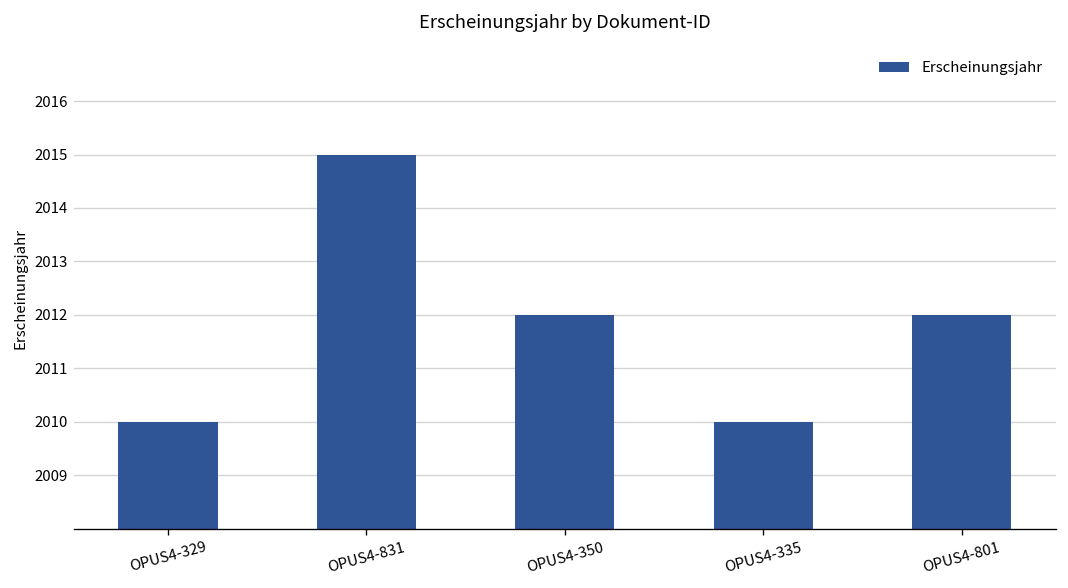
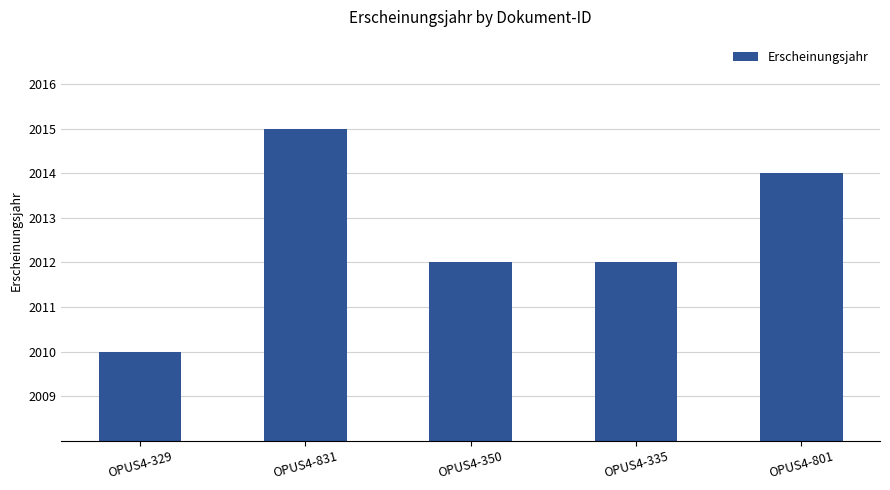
  {
    "OPUS4-329": 2010,
    "OPUS4-831": 2015,
    "OPUS4-350": 2012,
-   "OPUS4-335": 2010,
-   "OPUS4-801": 2012
+   "OPUS4-335": 2012,
+   "OPUS4-801": 2014
  }
